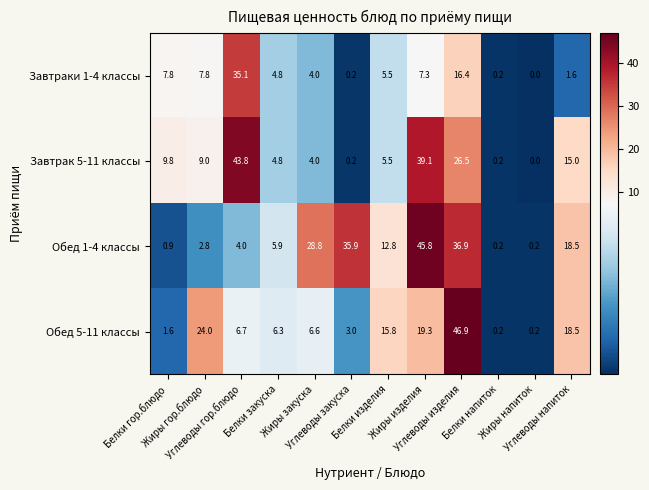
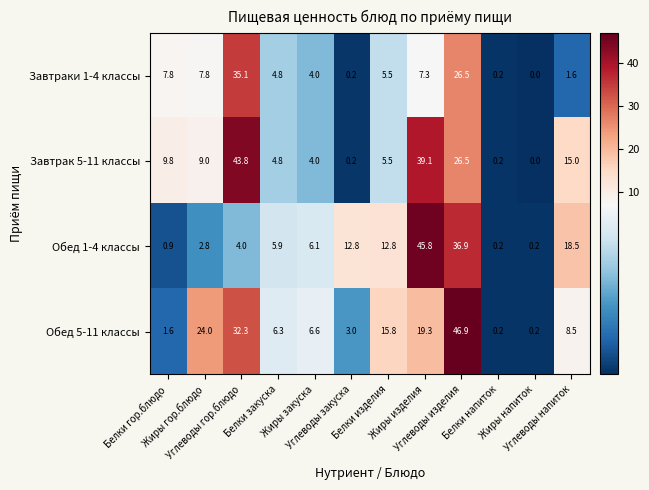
  {
    "Завтраки 1-4 классы": {
      "Белки гор.блюдо": 7.8,
      "Жиры гор.блюдо": 7.8,
      "Углеводы гор.блюдо": 35.1,
      "Белки закуска": 4.8,
      "Жиры закуска": 4.0,
      "Углеводы закуска": 0.2,
      "Белки изделия": 5.5,
      "Жиры изделия": 7.3,
-     "Углеводы изделия": 16.4,
+     "Углеводы изделия": 26.5,
      "Белки напиток": 0.2,
      "Жиры напиток": 0.0,
      "Углеводы напиток": 1.6
    },
    "Завтрак 5-11 классы": {
      "Белки гор.блюдо": 9.8,
      "Жиры гор.блюдо": 9.0,
      "Углеводы гор.блюдо": 43.8,
      "Белки закуска": 4.8,
      "Жиры закуска": 4.0,
      "Углеводы закуска": 0.2,
      "Белки изделия": 5.5,
      "Жиры изделия": 39.1,
      "Углеводы изделия": 26.5,
      "Белки напиток": 0.2,
      "Жиры напиток": 0.0,
      "Углеводы напиток": 15.0
    },
    "Обед 1-4 классы": {
      "Белки гор.блюдо": 0.9,
      "Жиры гор.блюдо": 2.8,
      "Углеводы гор.блюдо": 4.0,
      "Белки закуска": 5.9,
-     "Жиры закуска": 28.8,
-     "Углеводы закуска": 35.9,
+     "Жиры закуска": 6.1,
+     "Углеводы закуска": 12.8,
      "Белки изделия": 12.8,
      "Жиры изделия": 45.8,
      "Углеводы изделия": 36.9,
      "Белки напиток": 0.2,
      "Жиры напиток": 0.2,
      "Углеводы напиток": 18.5
    },
    "Обед 5-11 классы": {
      "Белки гор.блюдо": 1.6,
      "Жиры гор.блюдо": 24.0,
-     "Углеводы гор.блюдо": 6.7,
+     "Углеводы гор.блюдо": 32.3,
      "Белки закуска": 6.3,
      "Жиры закуска": 6.6,
      "Углеводы закуска": 3.0,
      "Белки изделия": 15.8,
      "Жиры изделия": 19.3,
      "Углеводы изделия": 46.9,
      "Белки напиток": 0.2,
      "Жиры напиток": 0.2,
-     "Углеводы напиток": 18.5
+     "Углеводы напиток": 8.5
    }
  }
